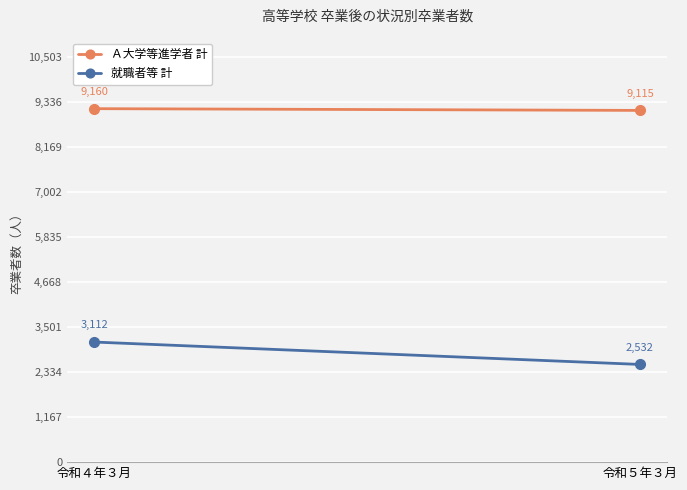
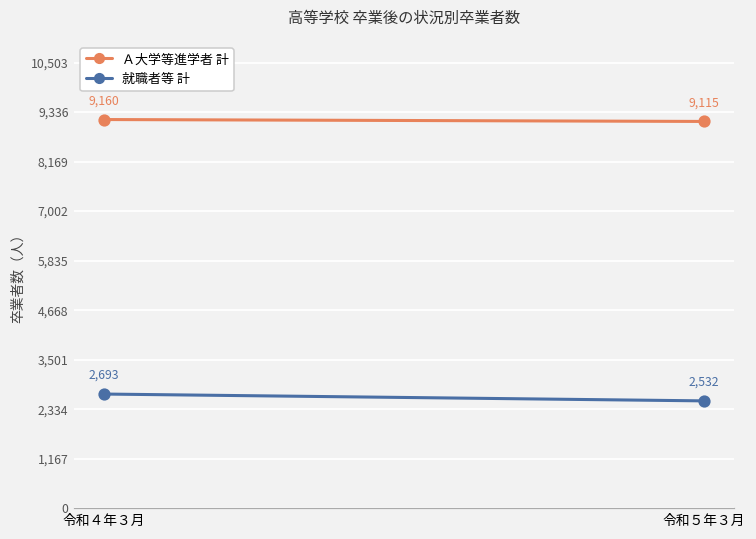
  {
    "Ａ大学等進学者 計": {
      "令和４年３月": "9,160",
      "令和５年３月": "9,115"
    },
    "就職者等 計": {
-     "令和４年３月": "3,112",
+     "令和４年３月": "2,693",
      "令和５年３月": "2,532"
    }
  }
